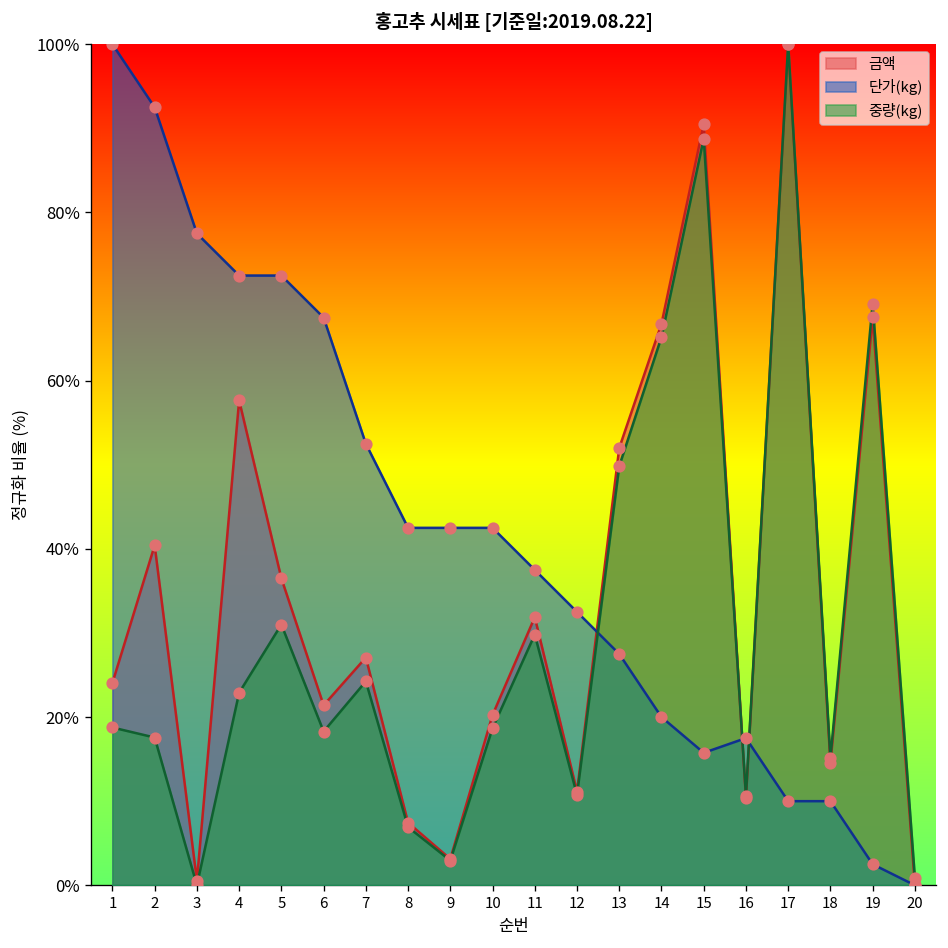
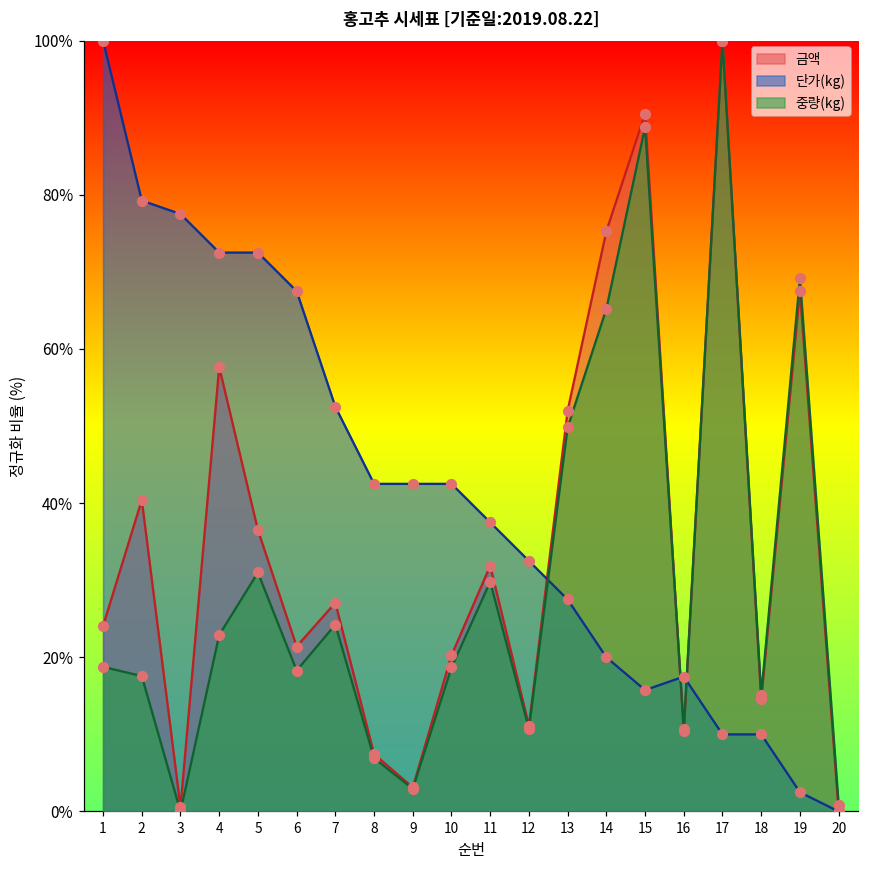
  {
    "금액": {
      "1": "24%",
      "2": "40%",
      "3": "1%",
      "4": "58%",
      "5": "37%",
      "6": "21%",
      "7": "27%",
      "8": "7%",
      "10": "20%",
      "11": "32%",
      "12": "11%",
      "13": "52%",
-     "14": "67%",
+     "14": "75%",
      "15": "91%",
      "18": "15%",
      "19": "68%"
    },
    "단가(kg)": {
      "1": "100%",
-     "2": "93%",
+     "2": "79%",
      "3": "78%",
      "4": "73%",
      "5": "73%",
      "6": "68%",
      "7": "53%",
      "8": "43%",
      "9": "43%",
      "10": "43%",
      "11": "38%",
      "12": "33%",
      "13": "28%",
      "14": "20%",
      "15": "16%",
      "16": "18%",
      "17": "10%",
      "18": "10%",
      "19": "3%"
    },
    "중량(kg)": {
      "1": "19%",
      "2": "18%",
      "3": "0%",
      "4": "23%",
      "5": "31%",
      "6": "18%",
      "7": "24%",
      "8": "7%",
      "10": "19%",
      "11": "30%",
      "12": "11%",
      "13": "50%",
      "14": "65%",
      "15": "89%",
      "18": "15%",
      "19": "69%",
      "20": "1%"
    }
  }
